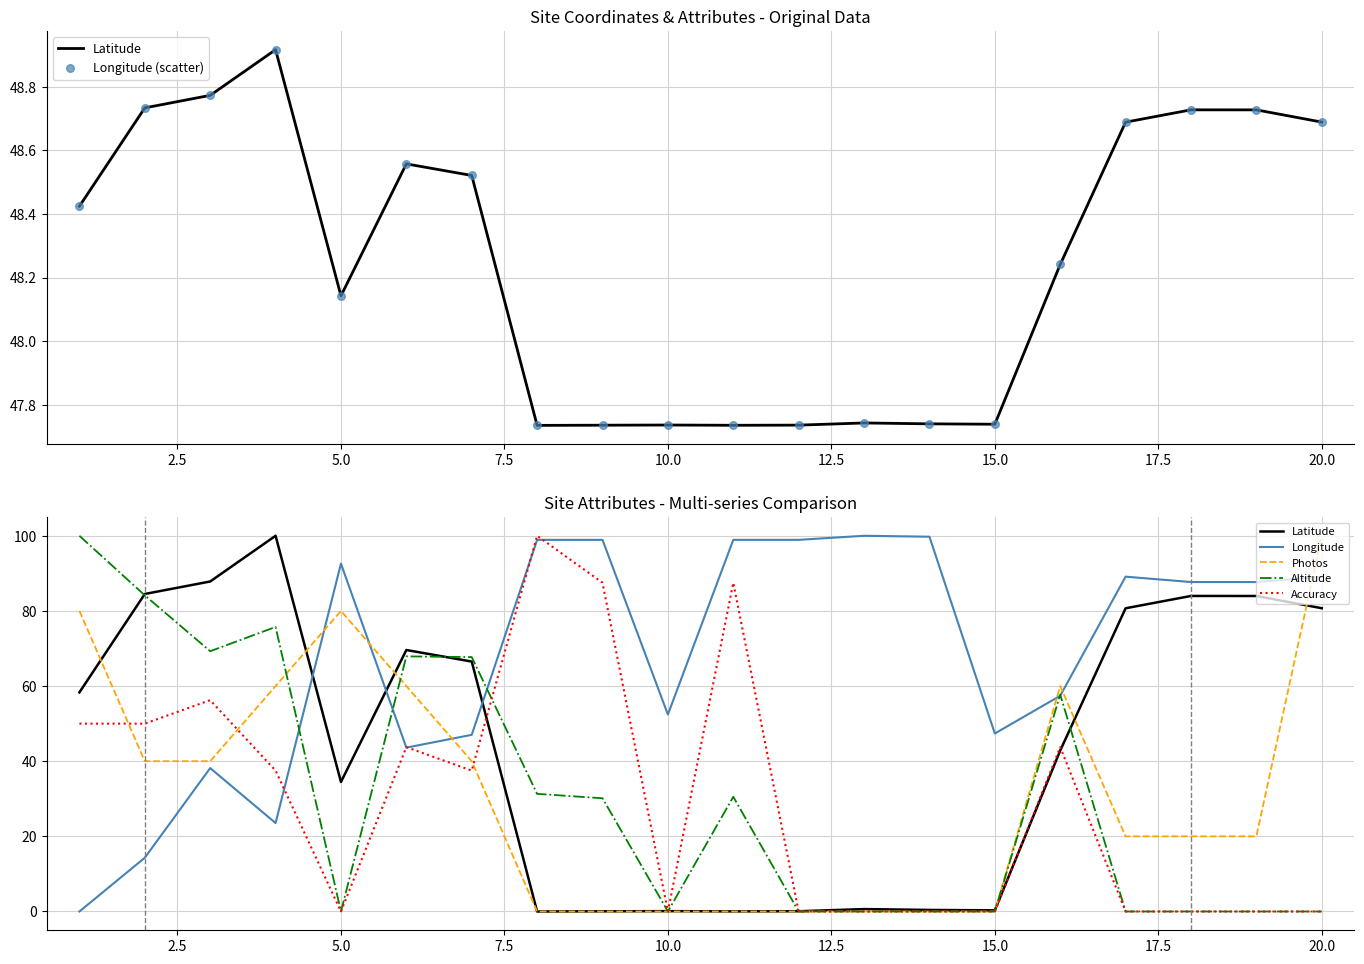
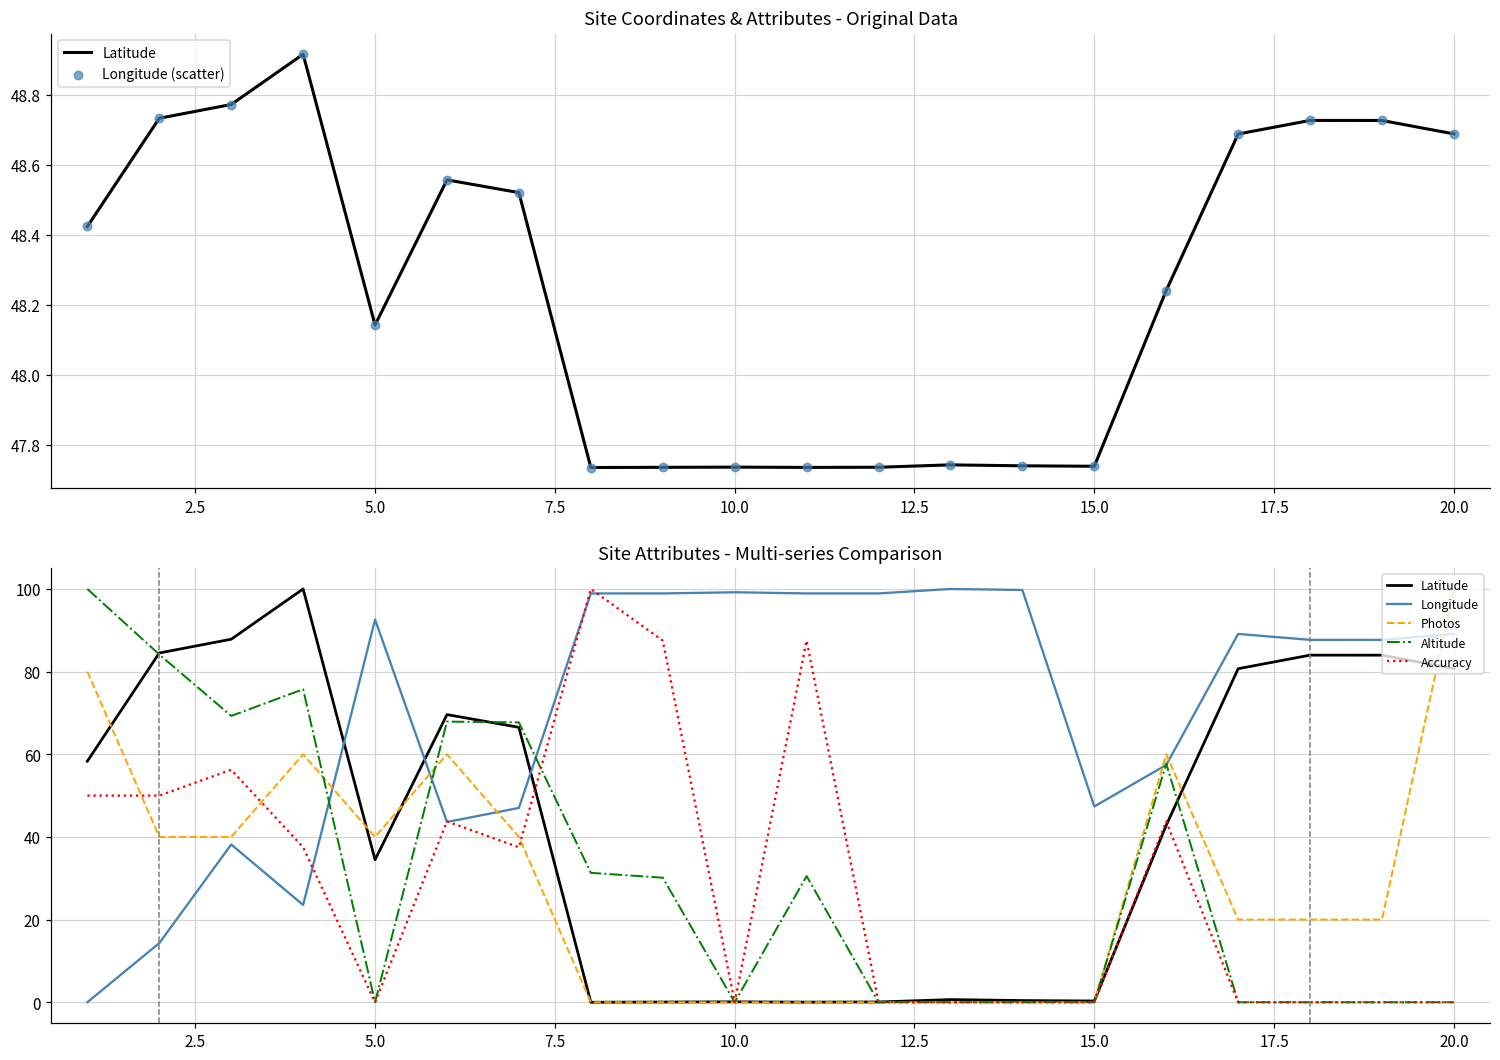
  {
    "Site Coordinates & Attributes - Original Data": {
      "5.0": 48.14,
      "10.0": 47.74,
      "15.0": 47.74,
      "20.0": 48.69
    },
    "Site Attributes - Multi-series Comparison": {
      "Latitude": {
        "5.0": 34,
        "20.0": 81
      },
      "Longitude": {
        "5.0": 93,
-       "10.0": 52,
+       "10.0": 99,
        "15.0": 47
      },
      "Photos": {
-       "5.0": 80
+       "5.0": 40
      }
    }
  }
